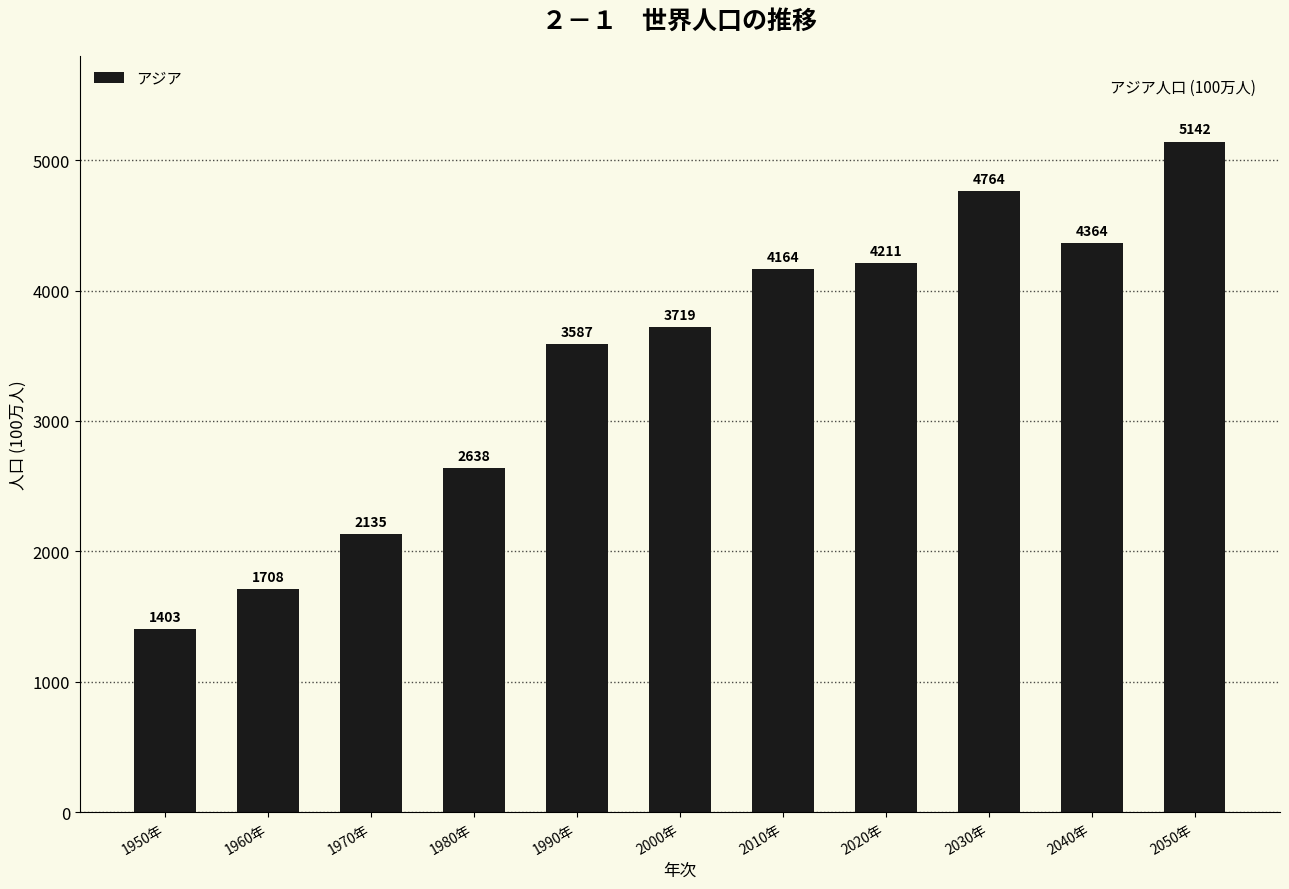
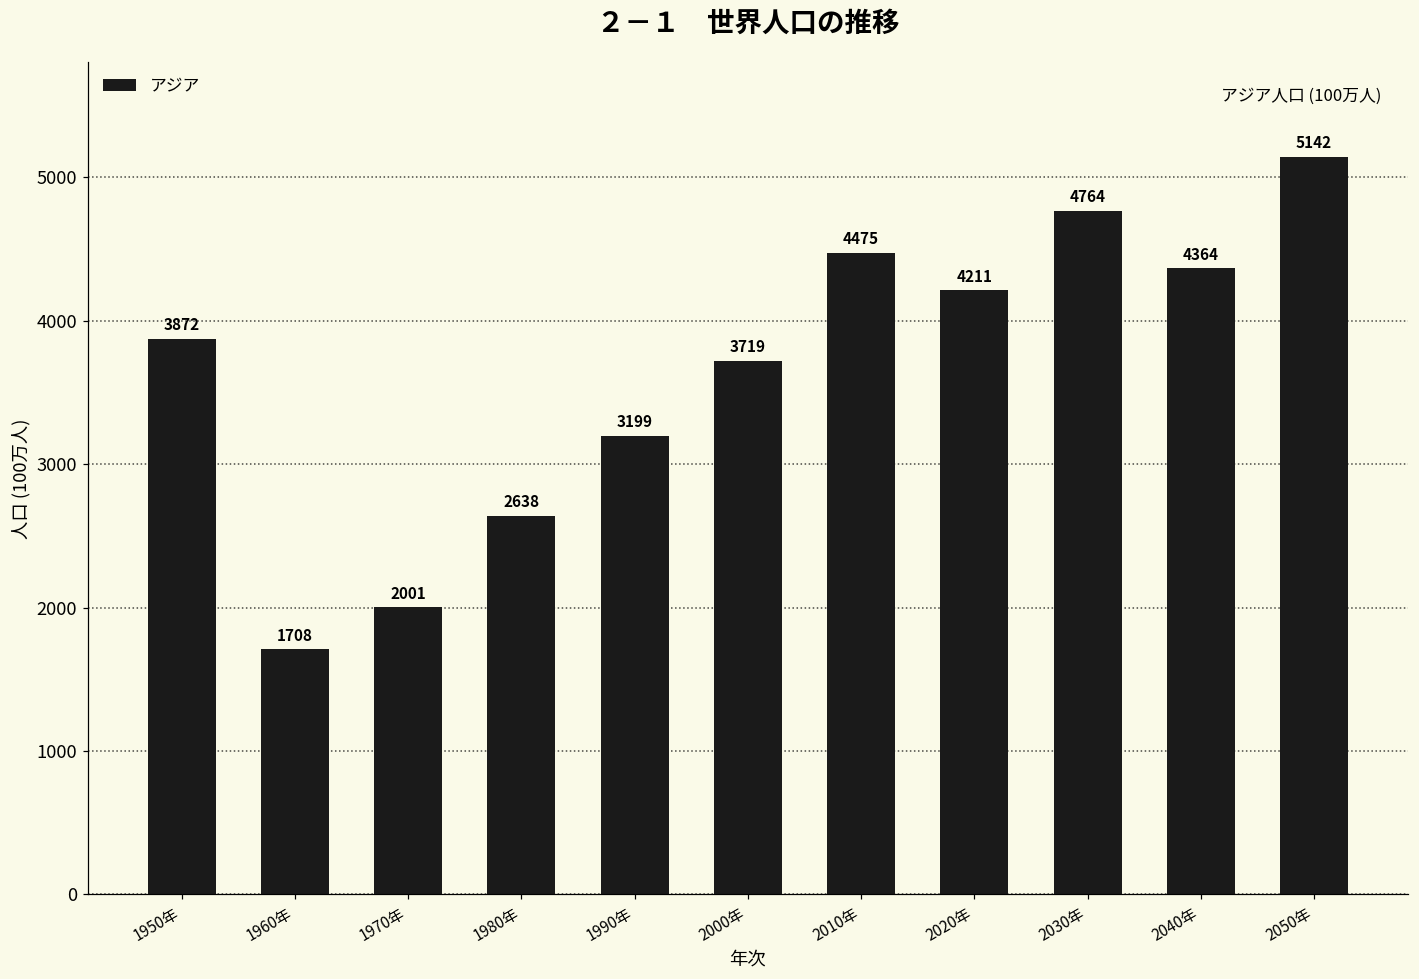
  {
-   "1950年": 1403,
+   "1950年": 3872,
    "1960年": 1708,
-   "1970年": 2135,
+   "1970年": 2001,
    "1980年": 2638,
-   "1990年": 3587,
+   "1990年": 3199,
    "2000年": 3719,
-   "2010年": 4164,
+   "2010年": 4475,
    "2020年": 4211,
    "2030年": 4764,
    "2040年": 4364,
    "2050年": 5142
  }
